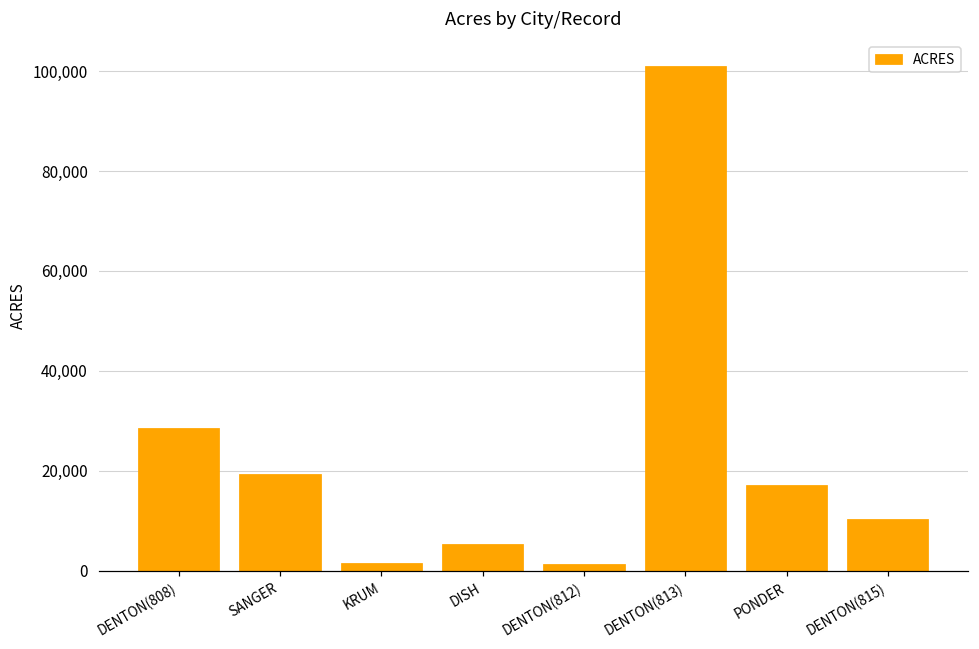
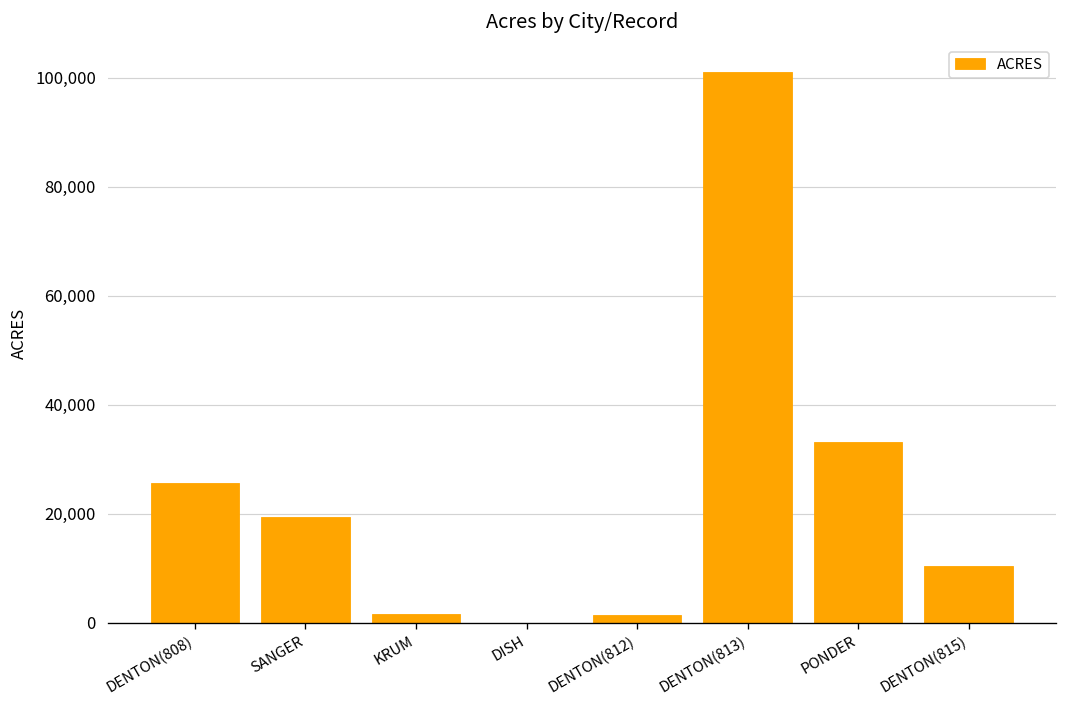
  {
-   "DENTON(808)": "29,000",
+   "DENTON(808)": "26,000",
    "SANGER": "19,000",
    "KRUM": "2,000",
-   "DISH": "5,000",
+   "DISH": "0",
    "DENTON(812)": "1,000",
    "DENTON(813)": "101,000",
-   "PONDER": "17,000",
+   "PONDER": "33,000",
    "DENTON(815)": "10,000"
  }
